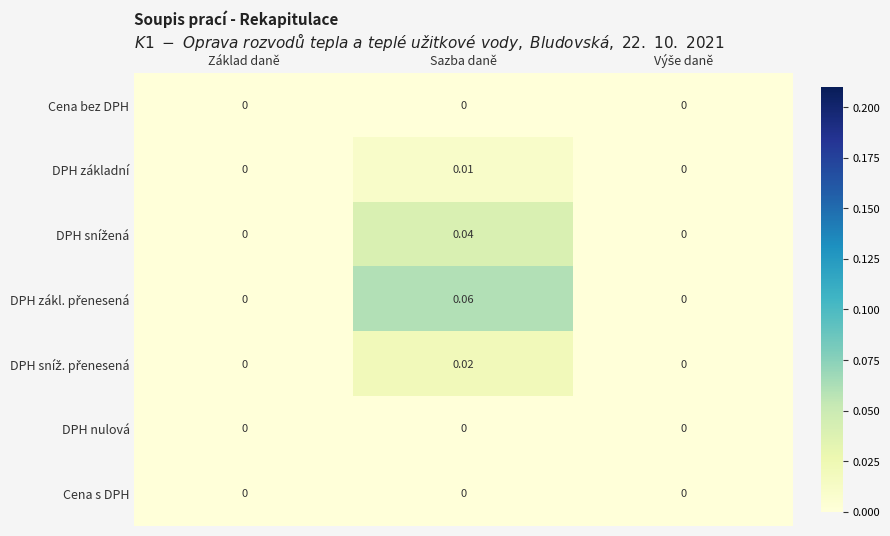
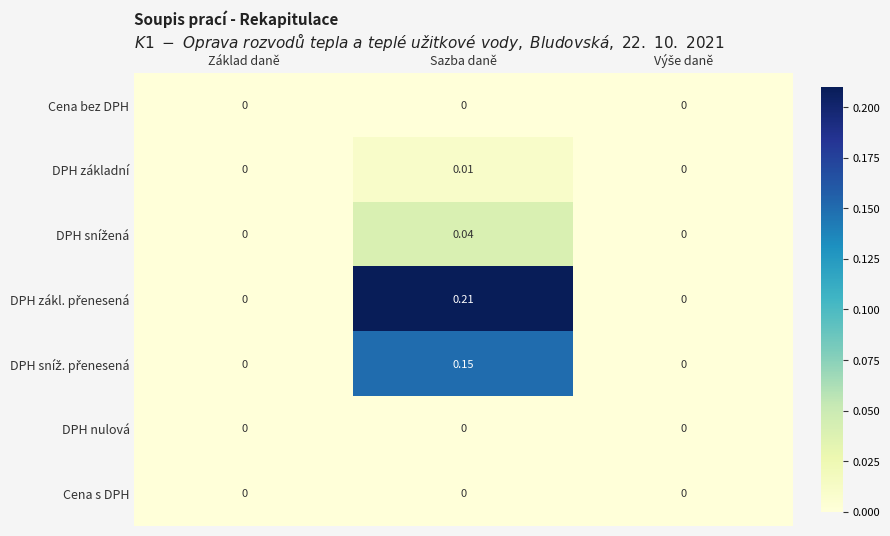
  {
    "Cena bez DPH": {
      "Základ daně": 0,
      "Sazba daně": 0,
      "Výše daně": 0
    },
    "DPH základní": {
      "Základ daně": 0,
      "Sazba daně": 0.01,
      "Výše daně": 0
    },
    "DPH snížená": {
      "Základ daně": 0,
      "Sazba daně": 0.04,
      "Výše daně": 0
    },
    "DPH zákl. přenesená": {
      "Základ daně": 0,
-     "Sazba daně": 0.06,
+     "Sazba daně": 0.21,
      "Výše daně": 0
    },
    "DPH sníž. přenesená": {
      "Základ daně": 0,
-     "Sazba daně": 0.02,
+     "Sazba daně": 0.15,
      "Výše daně": 0
    },
    "DPH nulová": {
      "Základ daně": 0,
      "Sazba daně": 0,
      "Výše daně": 0
    },
    "Cena s DPH": {
      "Základ daně": 0,
      "Sazba daně": 0,
      "Výše daně": 0
    }
  }
